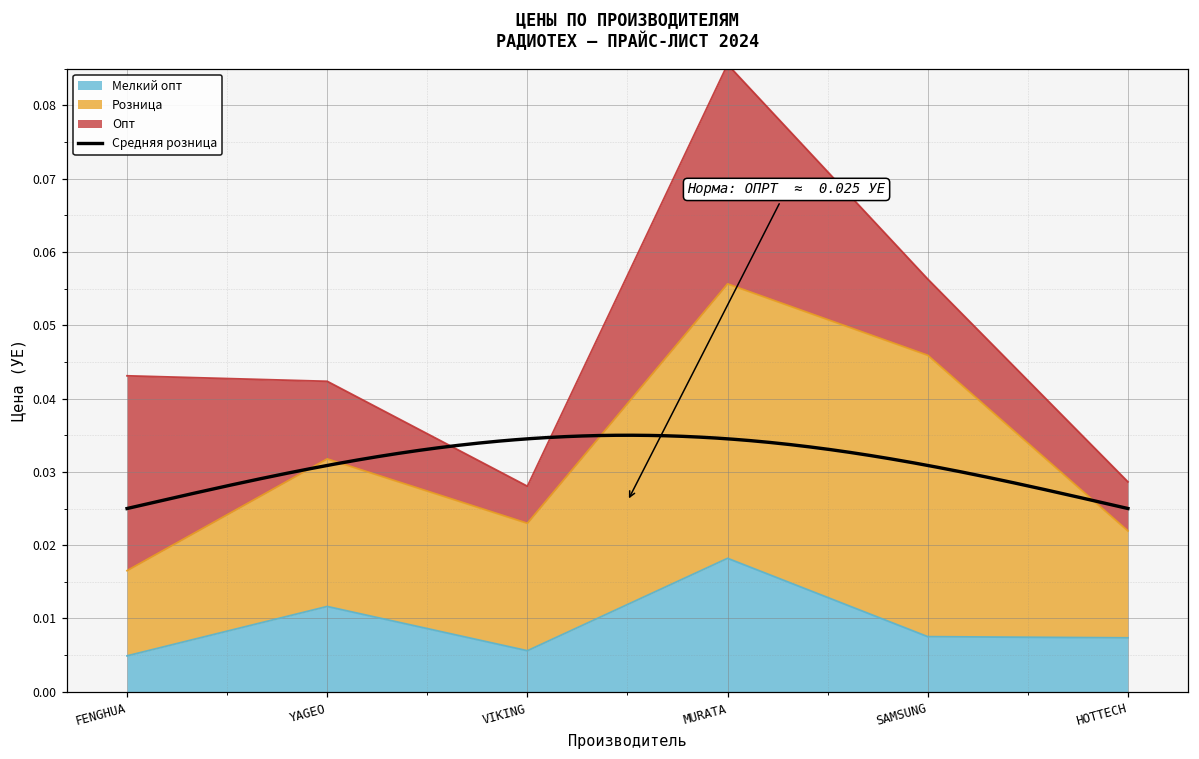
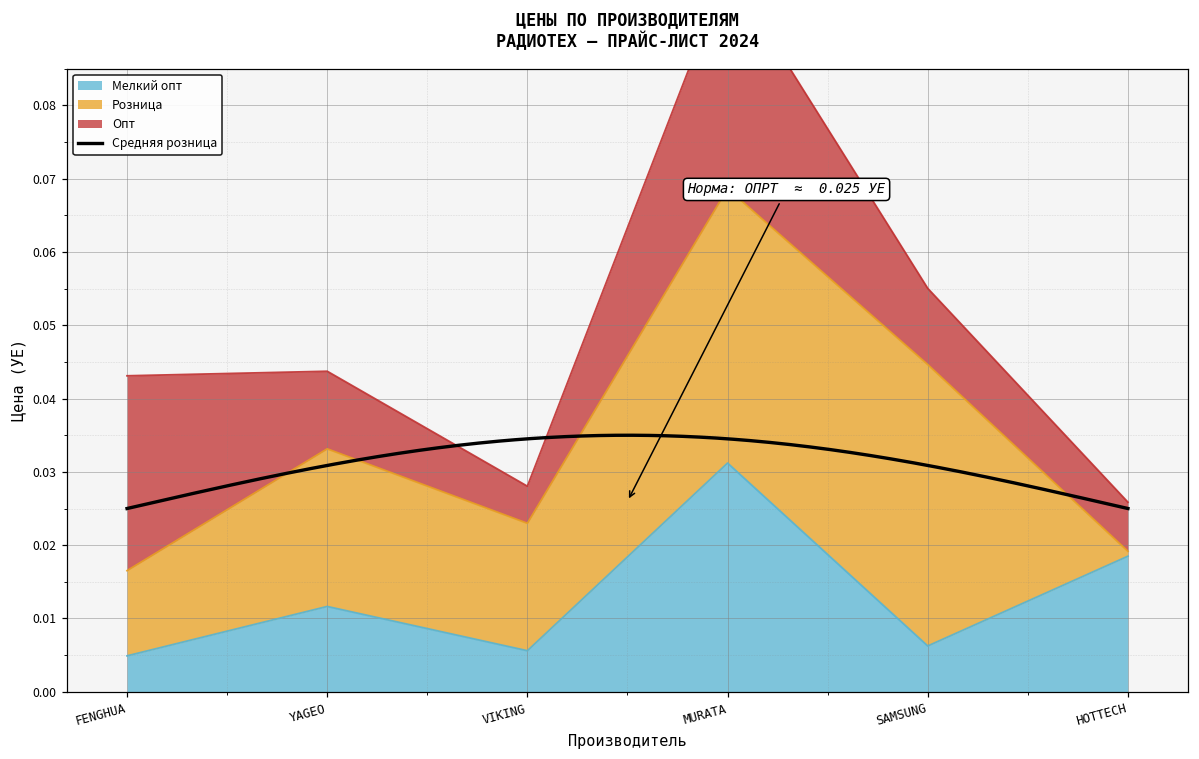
  {
    "Мелкий опт": {
      "FENGHUA": 0.005,
      "YAGEO": 0.012,
      "VIKING": 0.006,
-     "MURATA": 0.018,
-     "SAMSUNG": 0.008,
-     "HOTTECH": 0.007
+     "MURATA": 0.031,
+     "SAMSUNG": 0.006,
+     "HOTTECH": 0.018
    },
    "Розница": {
      "FENGHUA": 0.012,
-     "YAGEO": 0.020,
+     "YAGEO": 0.022,
      "VIKING": 0.017,
      "SAMSUNG": 0.038,
-     "HOTTECH": 0.015
+     "HOTTECH": 0.001
    },
    "Опт": {
      "FENGHUA": 0.027,
      "YAGEO": 0.011,
      "VIKING": 0.005,
      "SAMSUNG": 0.010,
      "HOTTECH": 0.007
    },
    "Средняя розница": {
      "FENGHUA": 0.025,
      "HOTTECH": 0.025
    }
  }
